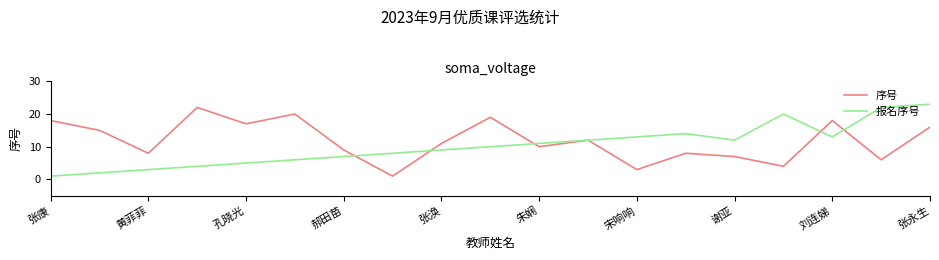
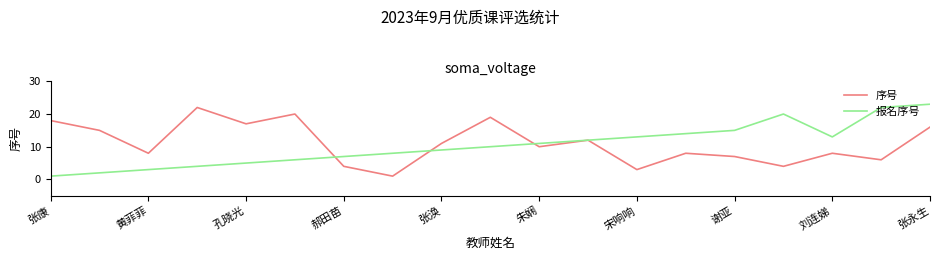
  {
    "序号": {
      "张康": 18,
      "黄菲菲": 8,
      "孔晓光": 17,
-     "郝田苗": 9,
+     "郝田苗": 4,
      "张涣": 11,
      "朱娴": 10,
      "宋响响": 3,
      "谢亚": 7,
-     "刘连娣": 18,
+     "刘连娣": 8,
      "张永生": 16
    },
    "报名序号": {
      "张康": 1,
      "黄菲菲": 3,
      "孔晓光": 5,
      "郝田苗": 7,
      "张涣": 9,
      "朱娴": 11,
      "宋响响": 13,
-     "谢亚": 12,
+     "谢亚": 15,
      "刘连娣": 13,
      "张永生": 23
    }
  }
